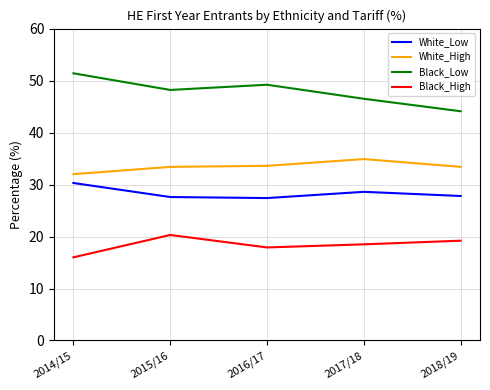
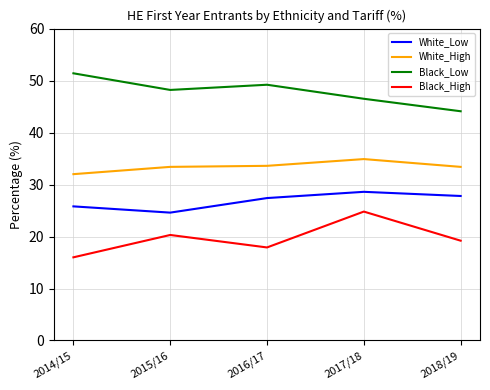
  {
    "White_Low": {
-     "2014/15": 30,
-     "2015/16": 28,
+     "2014/15": 26,
+     "2015/16": 25,
      "2016/17": 27,
      "2017/18": 29,
      "2018/19": 28
    },
    "White_High": {
      "2014/15": 32,
      "2015/16": 33,
      "2016/17": 34,
      "2017/18": 35,
      "2018/19": 33
    },
    "Black_Low": {
      "2014/15": 51,
      "2015/16": 48,
      "2016/17": 49,
      "2017/18": 47,
      "2018/19": 44
    },
    "Black_High": {
      "2014/15": 16,
      "2015/16": 20,
      "2016/17": 18,
-     "2017/18": 19,
+     "2017/18": 25,
      "2018/19": 19
    }
  }
